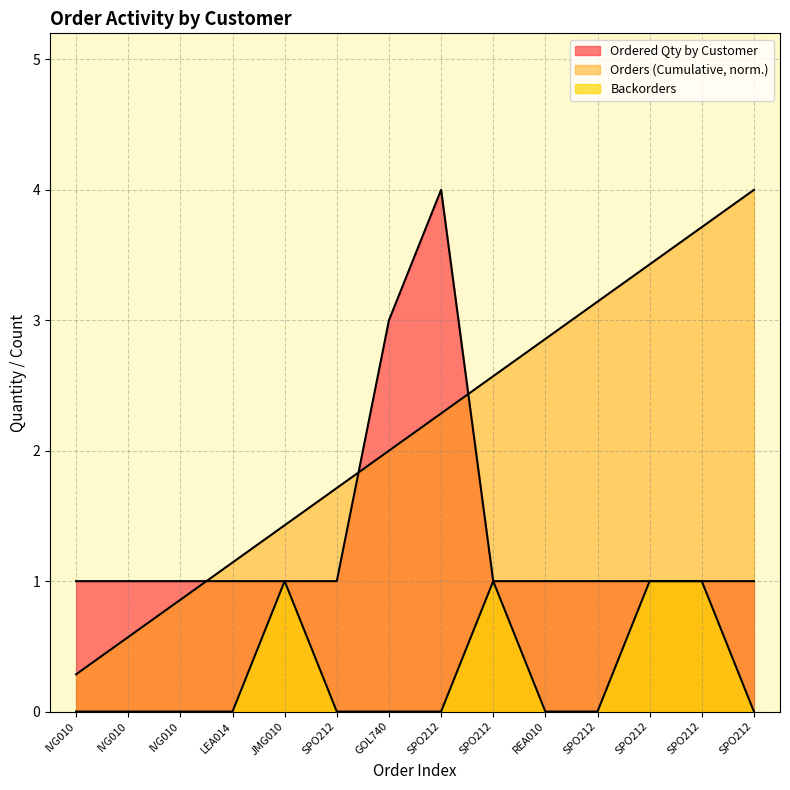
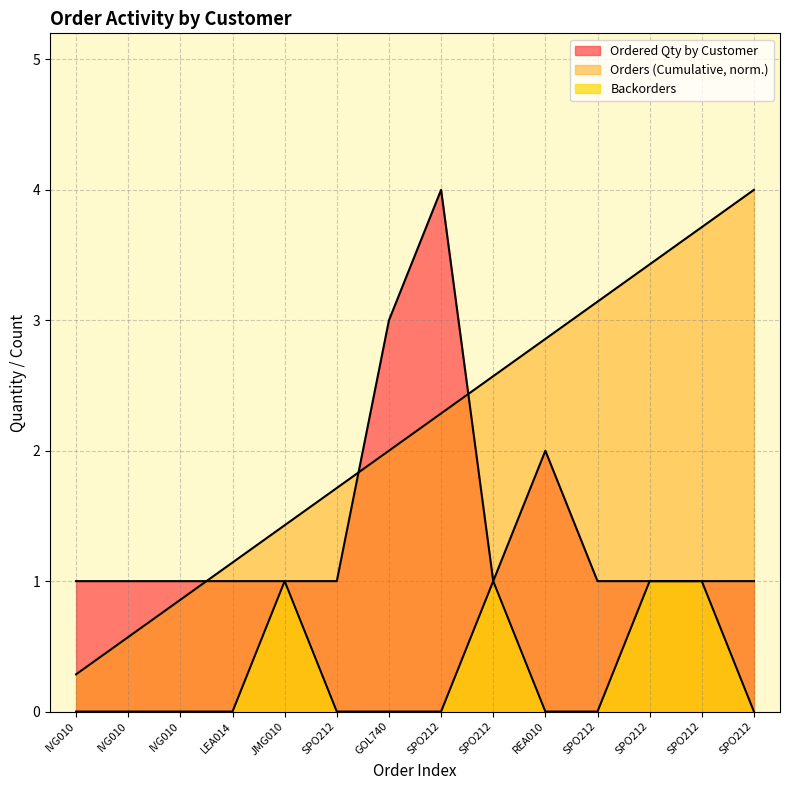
  {
    "Ordered Qty by Customer": {
      "LEA014": 1,
      "GOL740": 3,
-     "REA010": 1
+     "REA010": 2
    }
  }
